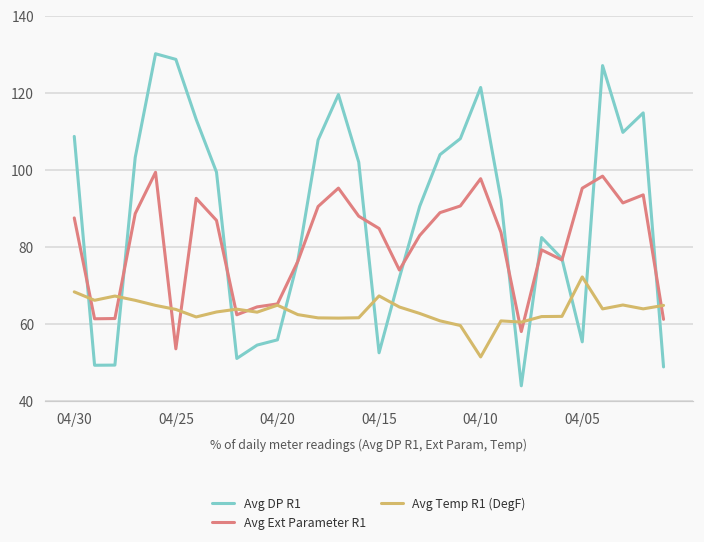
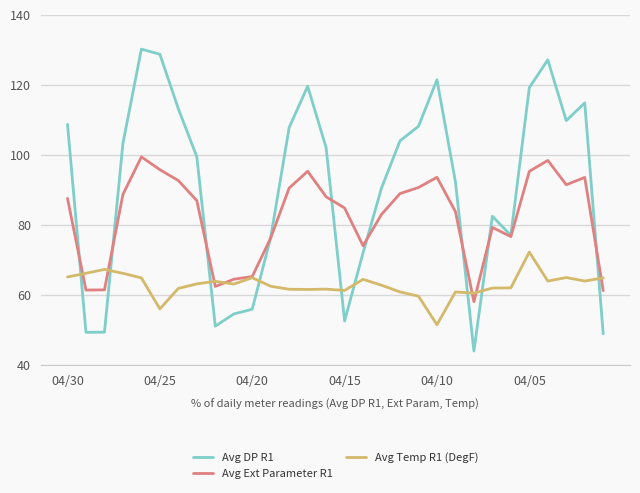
  {
    "Avg DP R1": {
      "04/30": 109,
      "04/25": 129,
      "04/20": 56,
      "04/15": 53,
      "04/10": 121,
-     "04/05": 55
+     "04/05": 119
    },
    "Avg Ext Parameter R1": {
      "04/30": 88,
-     "04/25": 54,
+     "04/25": 96,
      "04/15": 85,
-     "04/10": 98,
+     "04/10": 94,
      "04/05": 95
    },
    "Avg Temp R1 (DegF)": {
-     "04/30": 68,
-     "04/25": 64,
-     "04/15": 67,
+     "04/30": 65,
+     "04/25": 56,
+     "04/15": 61,
      "04/10": 51,
      "04/05": 72
    }
  }
